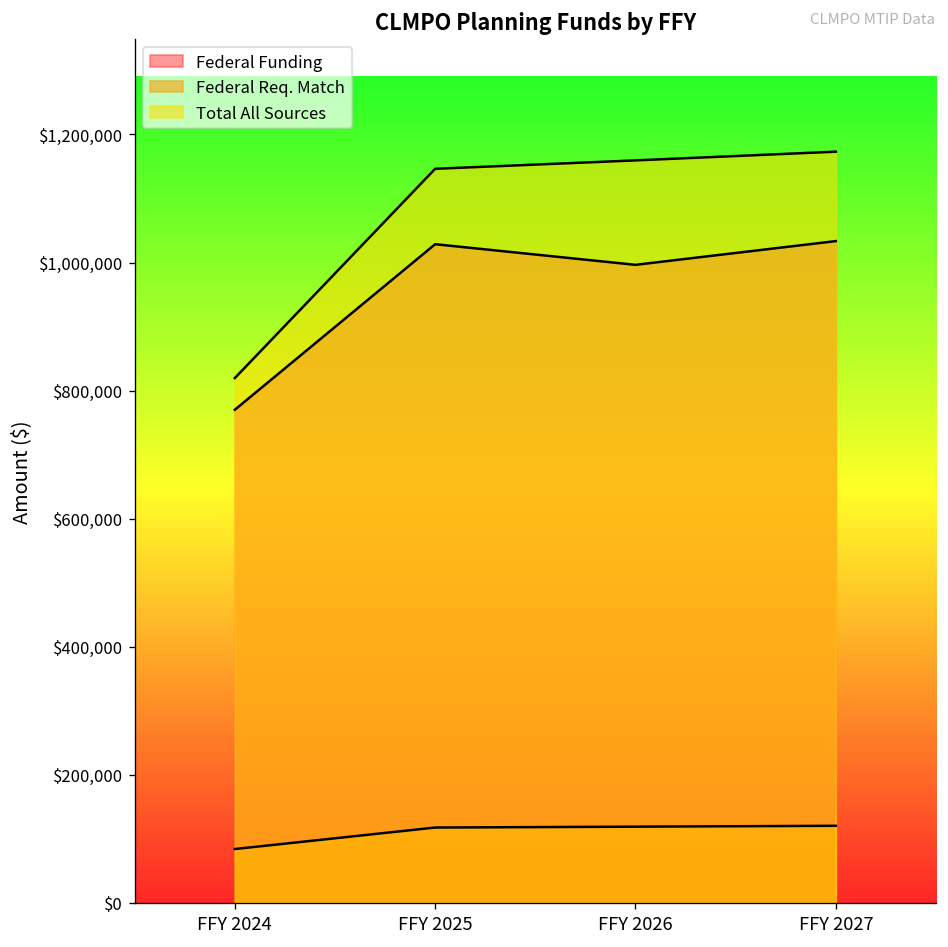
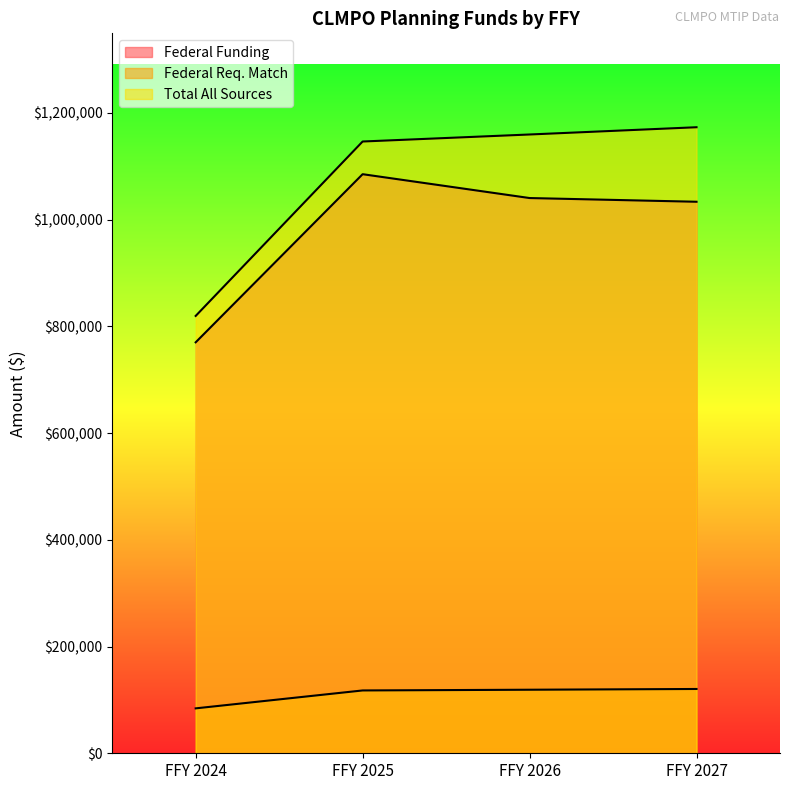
  {
    "Federal Funding": {
      "FFY 2024": "$770,000",
-     "FFY 2025": "$1,030,000",
-     "FFY 2026": "$1,000,000",
+     "FFY 2025": "$1,090,000",
+     "FFY 2026": "$1,040,000",
      "FFY 2027": "$1,030,000"
    }
  }
